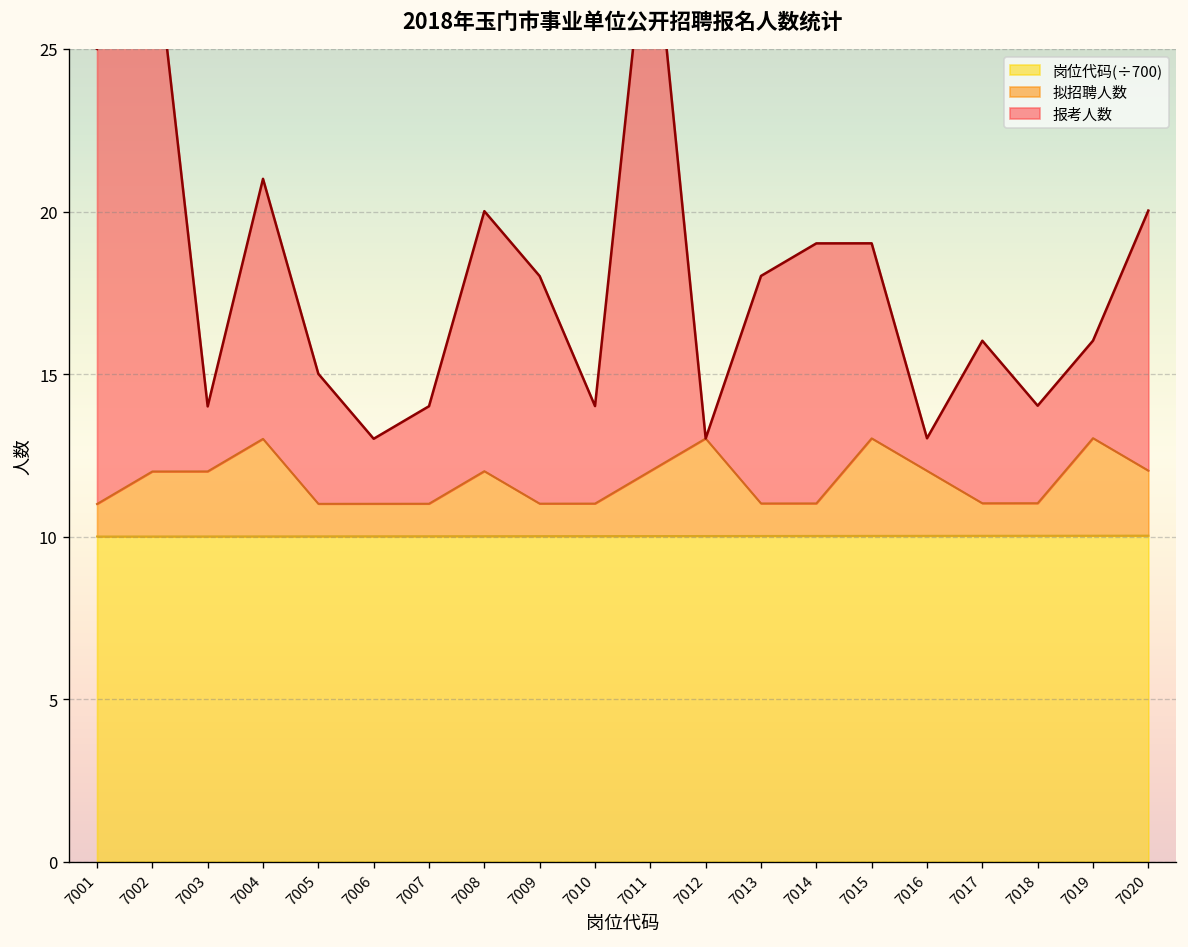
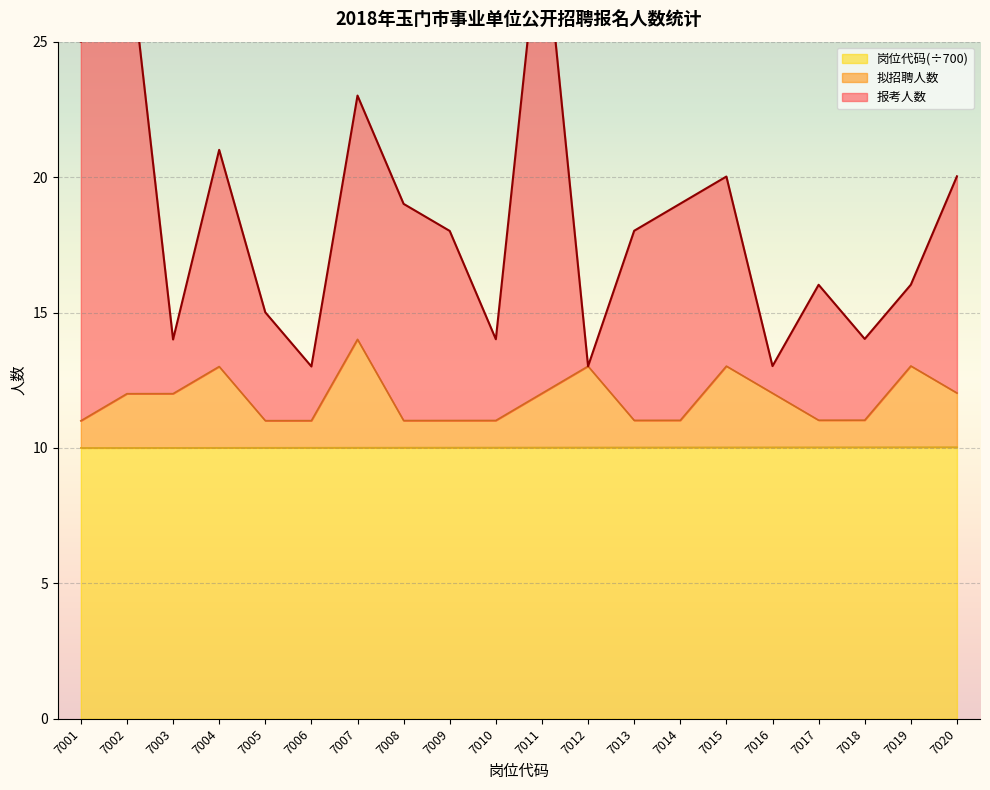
  {
    "岗位代码(÷700)": {
      "7001": 10,
      "7002": 10,
      "7003": 10,
      "7004": 10,
      "7005": 10,
      "7006": 10,
      "7007": 10,
      "7008": 10,
      "7009": 10,
      "7010": 10,
      "7011": 10,
      "7012": 10,
      "7013": 10,
      "7014": 10,
      "7015": 10,
      "7016": 10,
      "7017": 10,
      "7018": 10,
      "7019": 10,
      "7020": 10
    },
    "拟招聘人数": {
      "7001": 1,
      "7002": 2,
      "7003": 2,
      "7004": 3,
      "7005": 1,
      "7006": 1,
-     "7007": 1,
-     "7008": 2,
+     "7007": 4,
+     "7008": 1,
      "7009": 1,
      "7010": 1,
      "7011": 2,
      "7013": 1,
      "7014": 1,
      "7015": 3,
      "7016": 2,
      "7017": 1,
      "7018": 1,
      "7019": 3,
      "7020": 2
    },
    "报考人数": {
      "7001": 14,
      "7003": 2,
      "7004": 8,
      "7005": 4,
      "7006": 2,
-     "7007": 3,
+     "7007": 9,
      "7008": 8,
      "7009": 7,
      "7010": 3,
      "7013": 7,
      "7014": 8,
-     "7015": 6,
+     "7015": 7,
      "7016": 1,
      "7017": 5,
      "7018": 3,
      "7019": 3,
      "7020": 8
    }
  }
